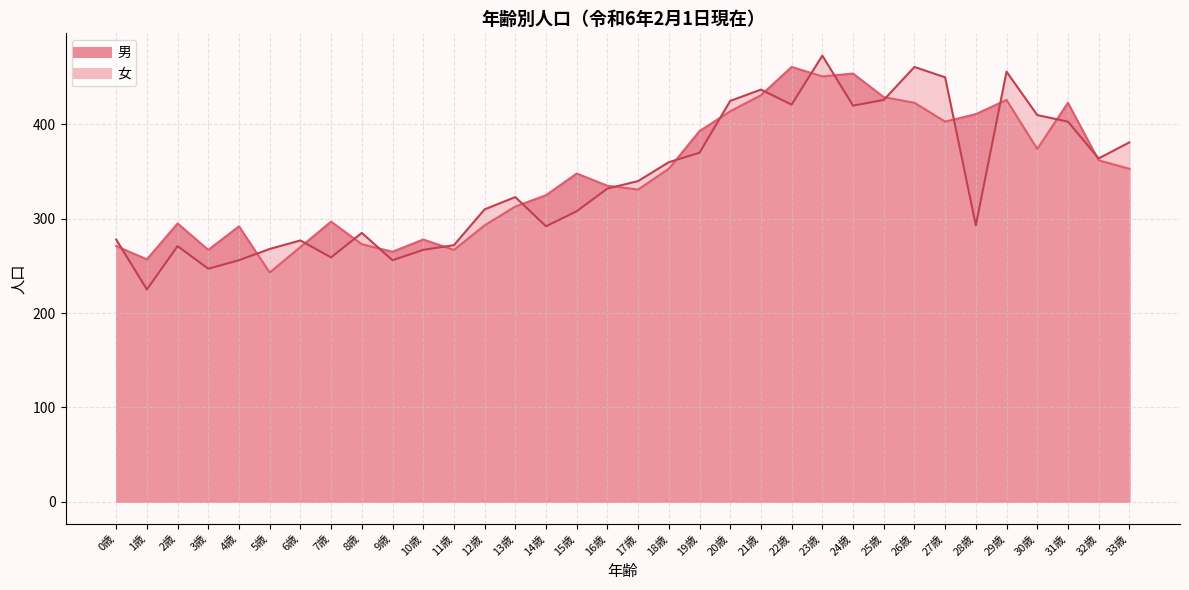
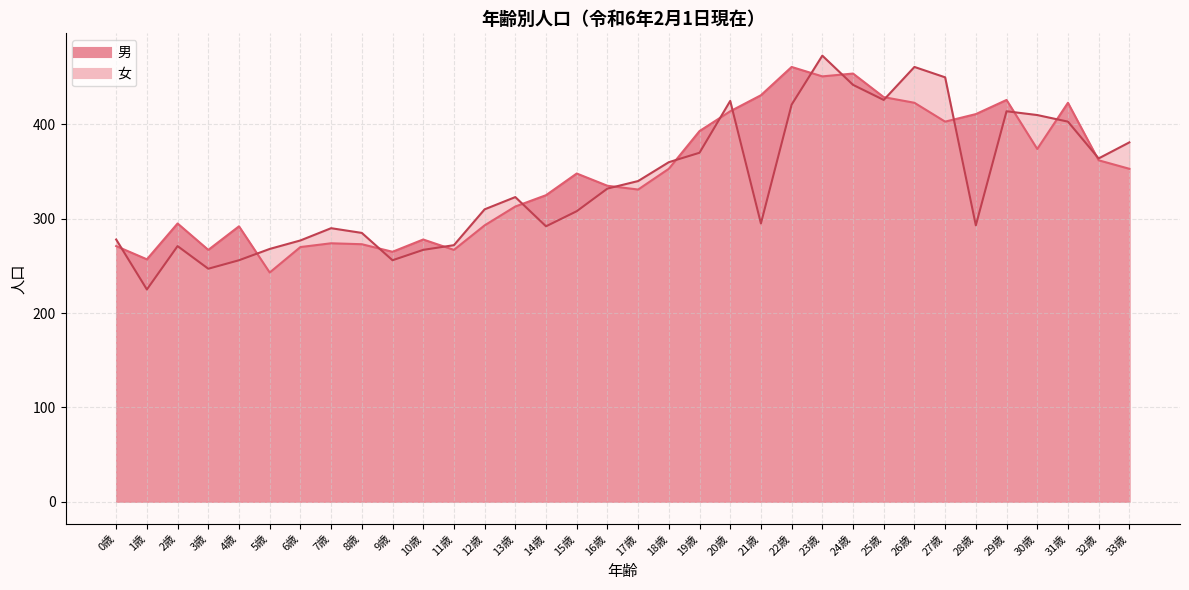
  {
    "男": {
      "0歳": 270,
      "1歳": 260,
      "2歳": 300,
      "3歳": 270,
      "4歳": 290,
      "5歳": 240,
      "6歳": 270,
-     "7歳": 300,
+     "7歳": 270,
      "8歳": 270,
      "9歳": 270,
      "10歳": 280,
      "11歳": 270,
      "12歳": 290,
      "13歳": 310,
      "14歳": 330,
      "15歳": 350,
      "16歳": 340,
      "17歳": 330,
      "18歳": 350,
      "19歳": 390,
      "20歳": 410,
      "21歳": 430,
      "22歳": 460,
      "23歳": 450,
      "24歳": 450,
      "25歳": 430,
      "26歳": 420,
      "27歳": 400,
      "28歳": 410,
      "29歳": 430,
      "30歳": 370,
      "31歳": 420,
      "33歳": 350
    },
    "女": {
      "0歳": 280,
      "1歳": 230,
      "2歳": 270,
      "3歳": 250,
      "4歳": 260,
      "5歳": 270,
      "6歳": 280,
-     "7歳": 260,
+     "7歳": 290,
      "8歳": 290,
      "9歳": 260,
      "10歳": 270,
      "11歳": 270,
      "12歳": 310,
      "13歳": 320,
      "14歳": 290,
      "15歳": 310,
      "16歳": 330,
      "17歳": 340,
      "18歳": 360,
      "19歳": 370,
      "20歳": 430,
-     "21歳": 440,
+     "21歳": 300,
      "22歳": 420,
      "23歳": 470,
-     "24歳": 420,
+     "24歳": 440,
      "25歳": 430,
      "26歳": 460,
      "27歳": 450,
      "28歳": 290,
-     "29歳": 460,
+     "29歳": 410,
      "30歳": 410,
      "31歳": 400,
      "33歳": 380
    }
  }
